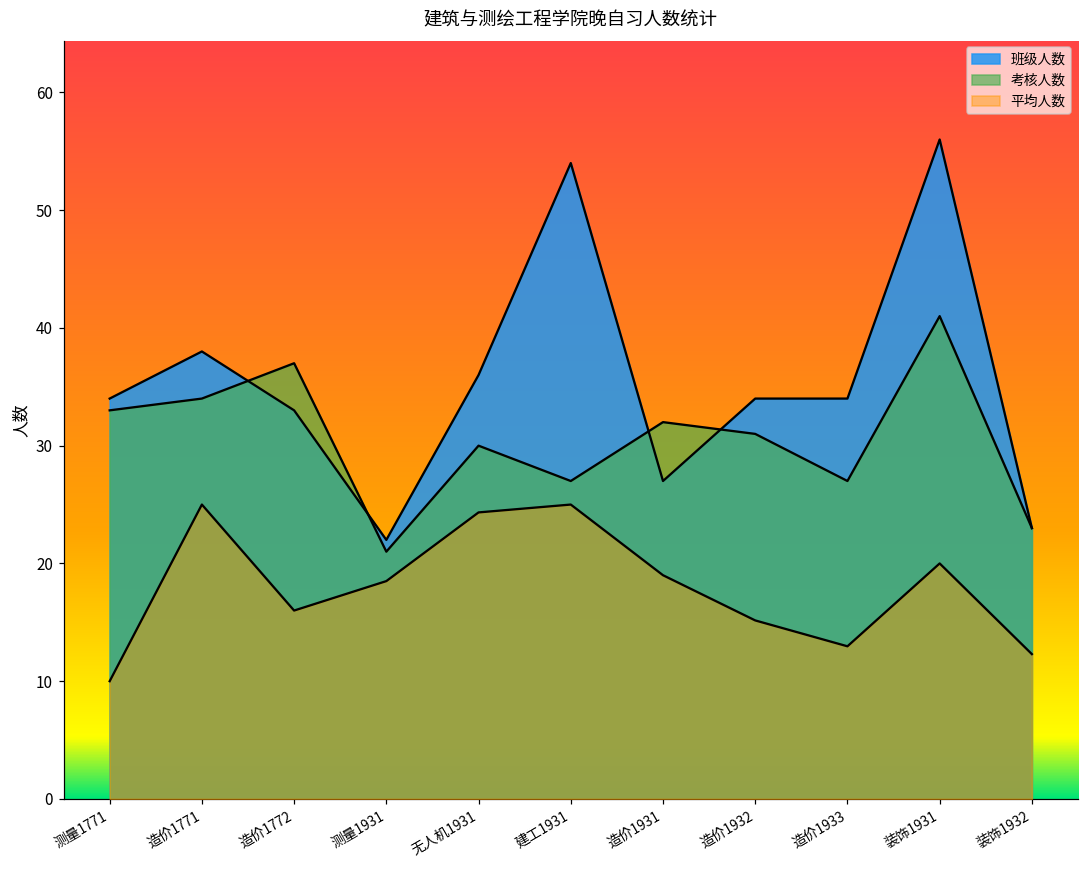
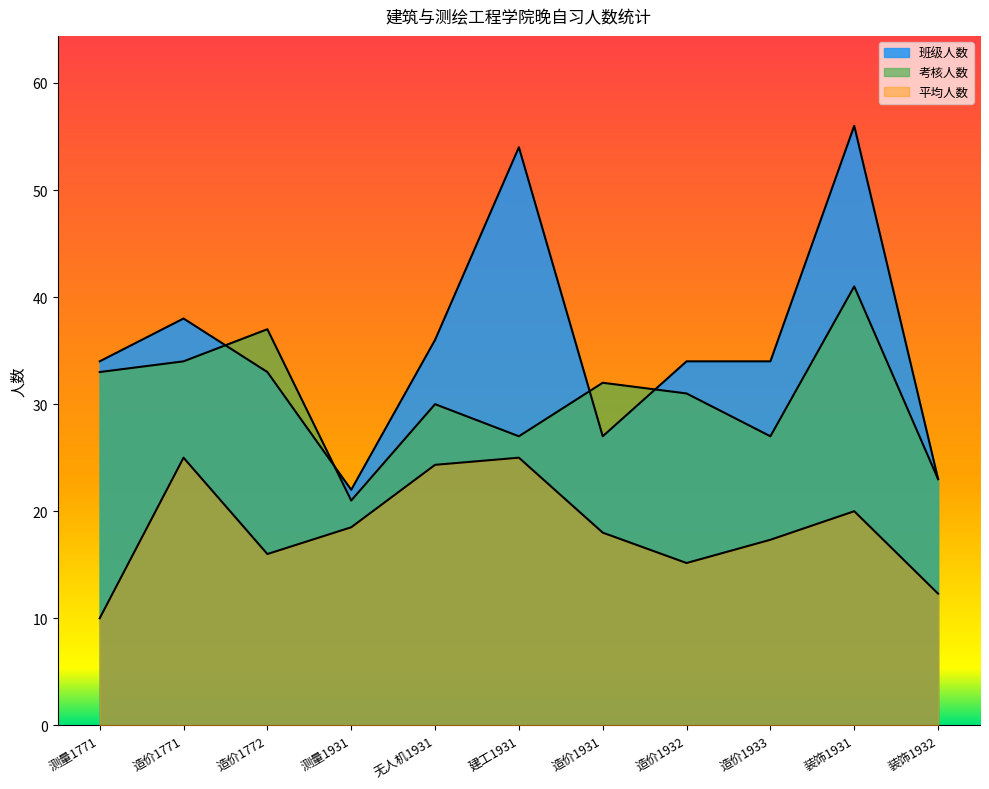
  {
    "班级人数": {
      "测量1771": 34.0,
      "造价1771": 38.0,
      "造价1772": 33.0,
      "测量1931": 22.0,
      "无人机1931": 36.0,
      "建工1931": 54.0,
      "造价1931": 27.0,
      "造价1932": 34.0,
      "造价1933": 34.0,
      "装饰1931": 56.0
    },
    "考核人数": {
      "测量1771": 33.0,
      "造价1771": 34.0,
      "造价1772": 37.0,
      "测量1931": 21.0,
      "无人机1931": 30.0,
      "建工1931": 27.0,
      "造价1931": 32.0,
      "造价1932": 31.0,
      "造价1933": 27.0,
      "装饰1931": 41.0
    },
    "平均人数": {
      "测量1771": 10.0,
      "造价1771": 25.0,
      "造价1772": 16.0,
      "测量1931": 18.5,
      "无人机1931": 24.3,
      "建工1931": 25.0,
-     "造价1931": 19,
+     "造价1931": 18,
      "造价1932": 15.2,
-     "造价1933": 13.0,
+     "造价1933": 17.3,
      "装饰1931": 20.0,
      "装饰1932": 12.3
    }
  }
